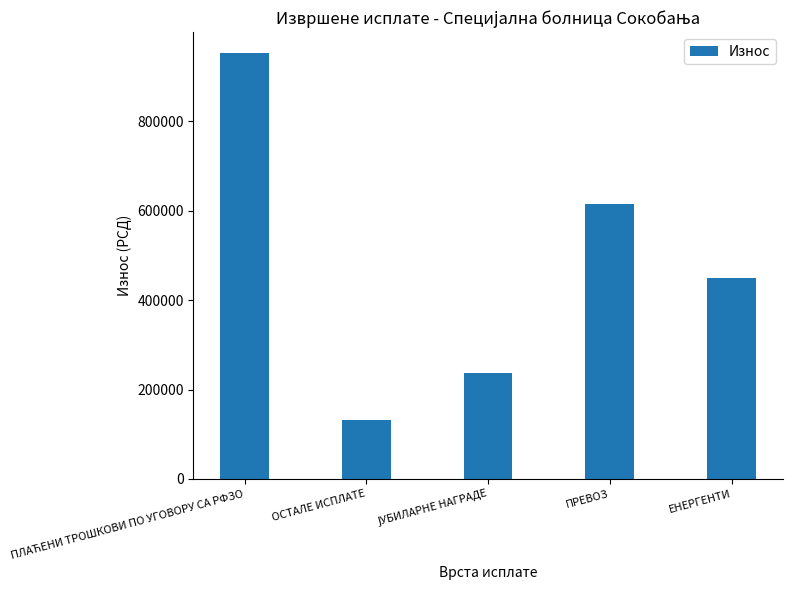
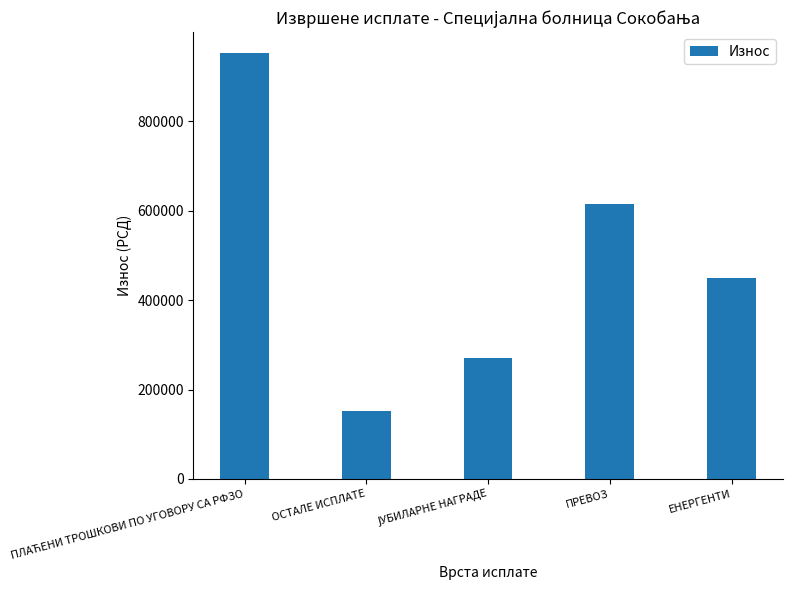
  {
    "ПЛАЋЕНИ ТРОШКОВИ ПО УГОВОРУ СА РФЗО": 950000,
-   "ОСТАЛЕ ИСПЛАТЕ": 130000,
-   "ЈУБИЛАРНЕ НАГРАДЕ": 240000,
+   "ОСТАЛЕ ИСПЛАТЕ": 150000,
+   "ЈУБИЛАРНЕ НАГРАДЕ": 270000,
    "ПРЕВОЗ": 620000,
    "ЕНЕРГЕНТИ": 450000
  }
